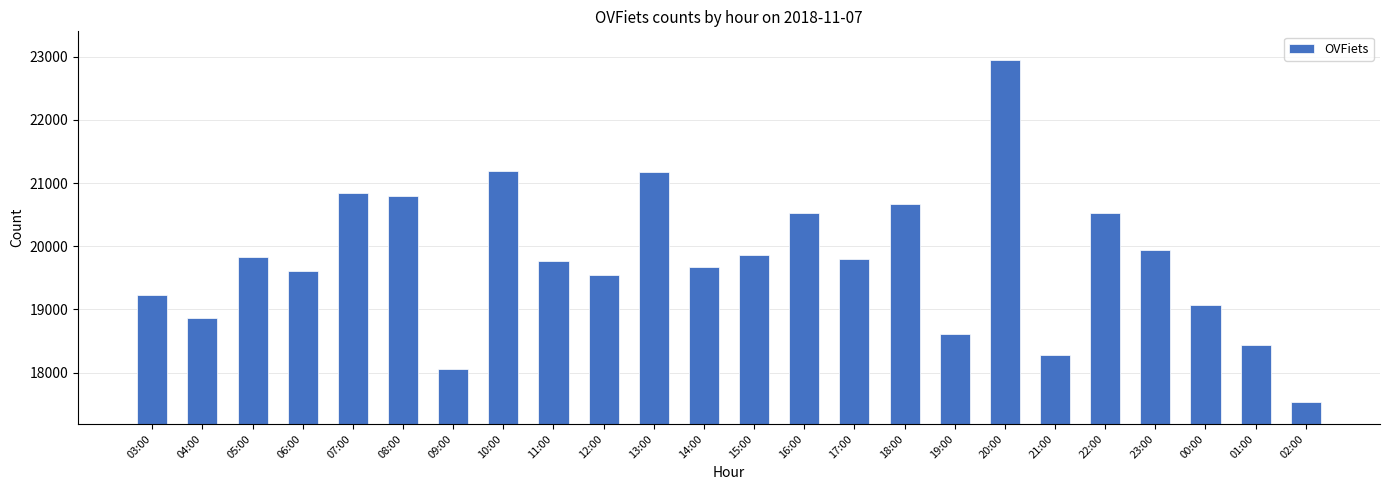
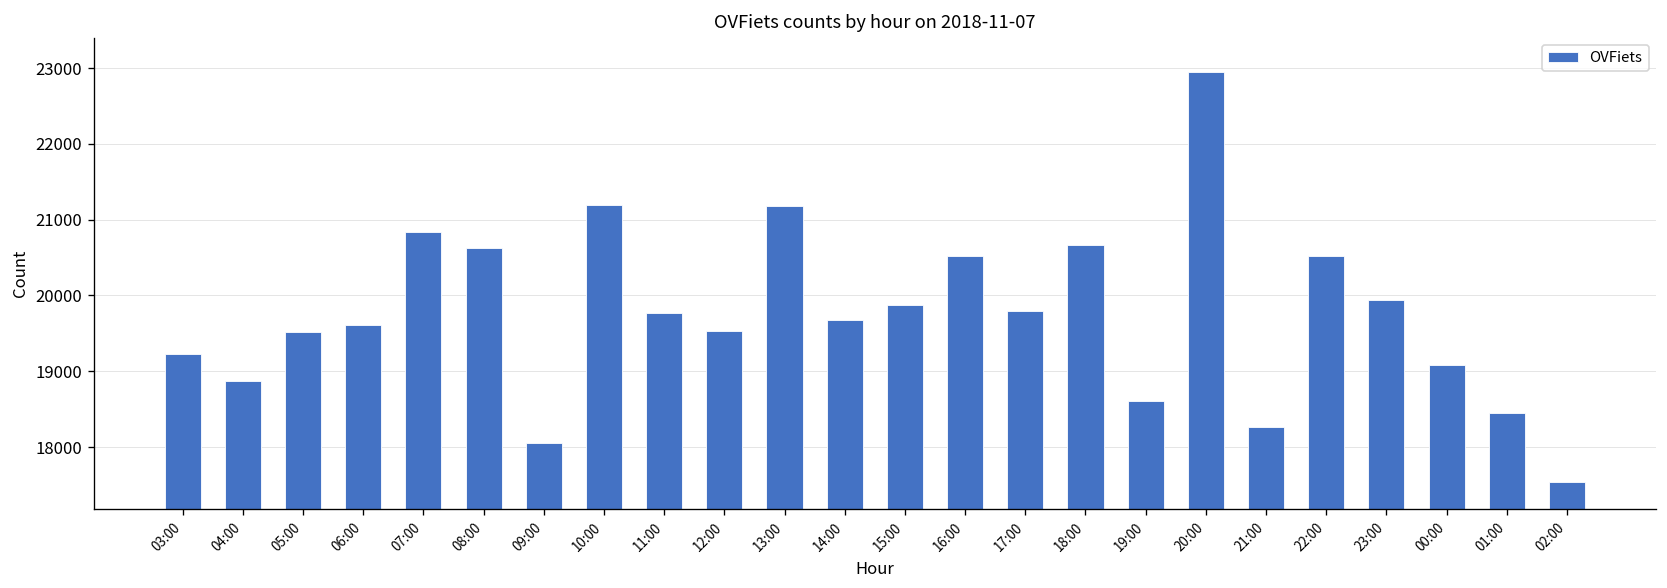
  {
    "03:00": 19200,
    "04:00": 18900,
-   "05:00": 19800,
+   "05:00": 19500,
    "06:00": 19600,
    "07:00": 20800,
-   "08:00": 20800,
+   "08:00": 20600,
    "09:00": 18100,
    "10:00": 21200,
    "11:00": 19800,
    "12:00": 19500,
    "13:00": 21200,
    "14:00": 19700,
    "15:00": 19900,
    "16:00": 20500,
    "17:00": 19800,
    "18:00": 20700,
    "19:00": 18600,
    "20:00": 22900,
    "21:00": 18300,
    "22:00": 20500,
    "23:00": 19900,
    "00:00": 19100,
    "01:00": 18400,
    "02:00": 17500
  }
